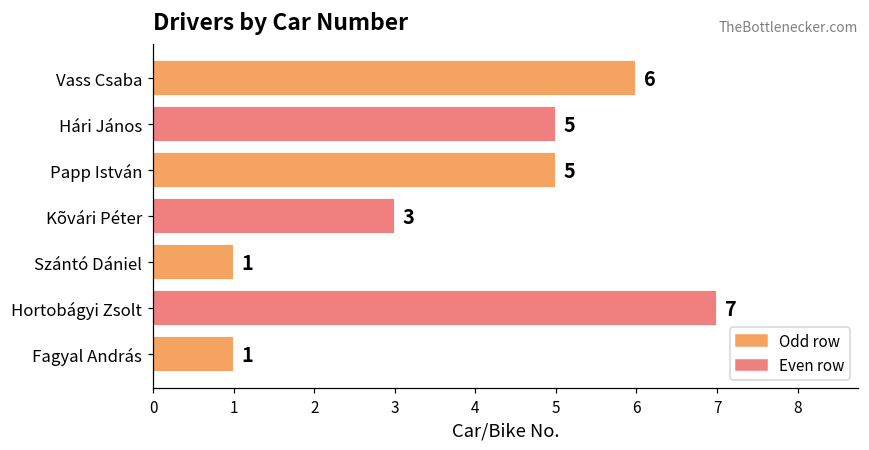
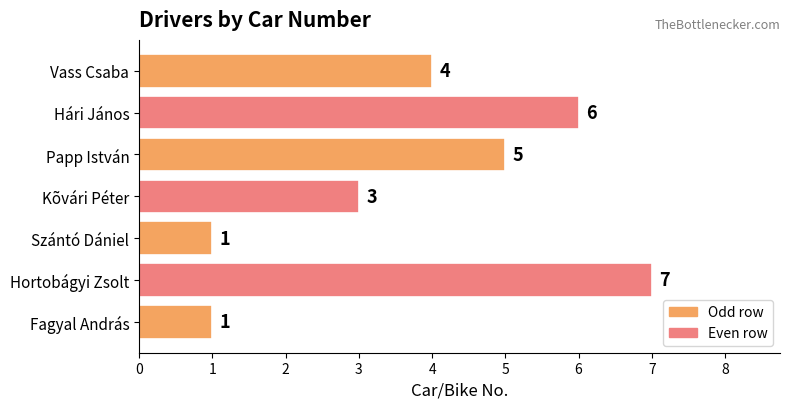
  {
-   "Vass Csaba": 6,
-   "Hári János": 5,
+   "Vass Csaba": 4,
+   "Hári János": 6,
    "Papp István": 5,
    "Kõvári Péter": 3,
    "Szántó Dániel": 1,
    "Hortobágyi Zsolt": 7,
    "Fagyal András": 1
  }
